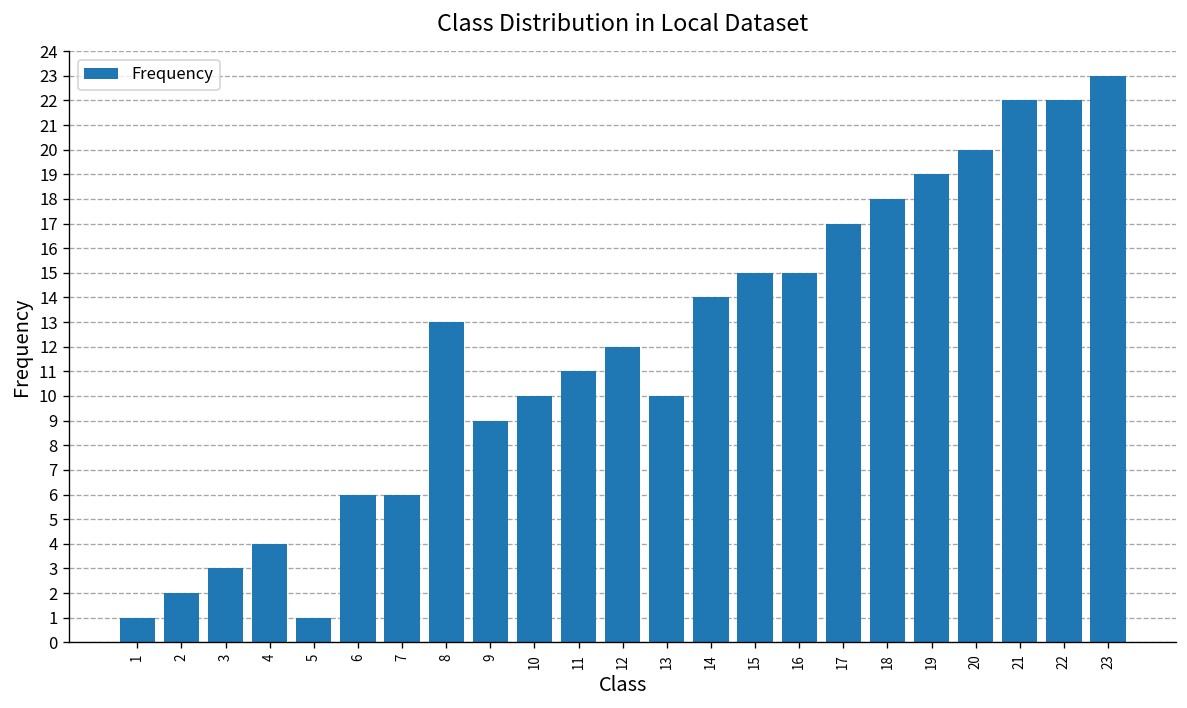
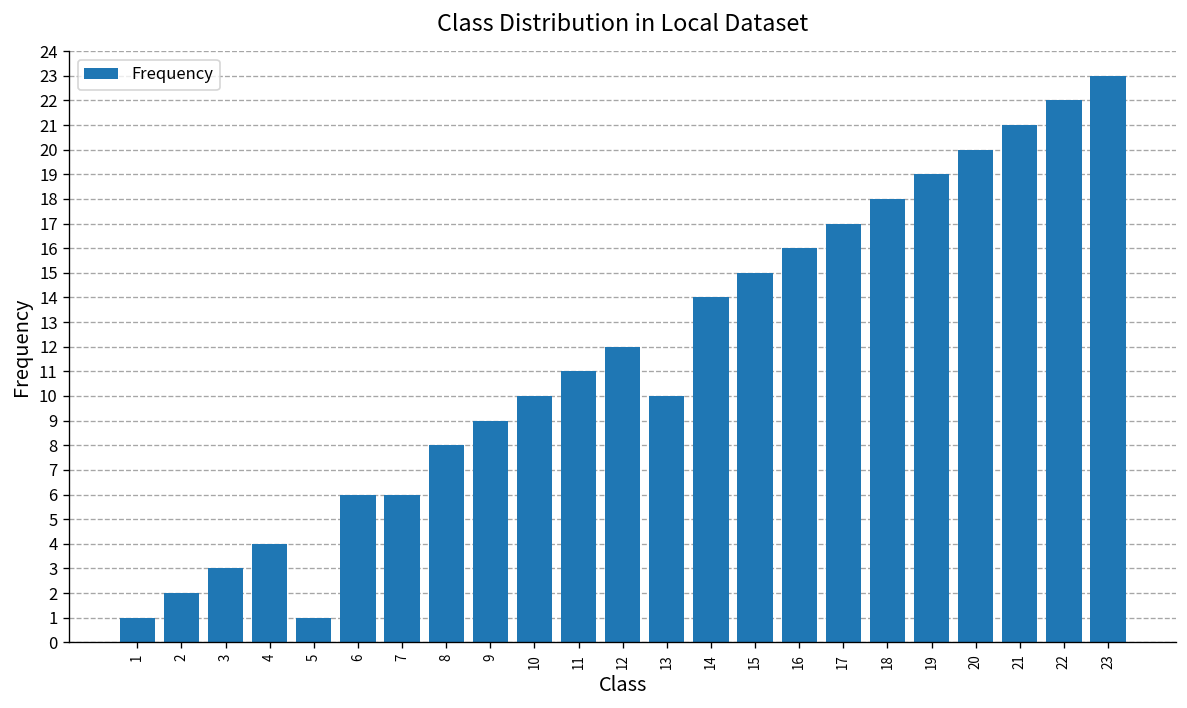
  {
    "1": 1,
    "2": 2,
    "3": 3,
    "4": 4,
    "5": 1,
    "6": 6,
    "7": 6,
-   "8": 13,
+   "8": 8,
    "9": 9,
    "10": 10,
    "11": 11,
    "12": 12,
    "13": 10,
    "14": 14,
    "15": 15,
-   "16": 15,
+   "16": 16,
    "17": 17,
    "18": 18,
    "19": 19,
    "20": 20,
-   "21": 22,
+   "21": 21,
    "22": 22,
    "23": 23
  }
